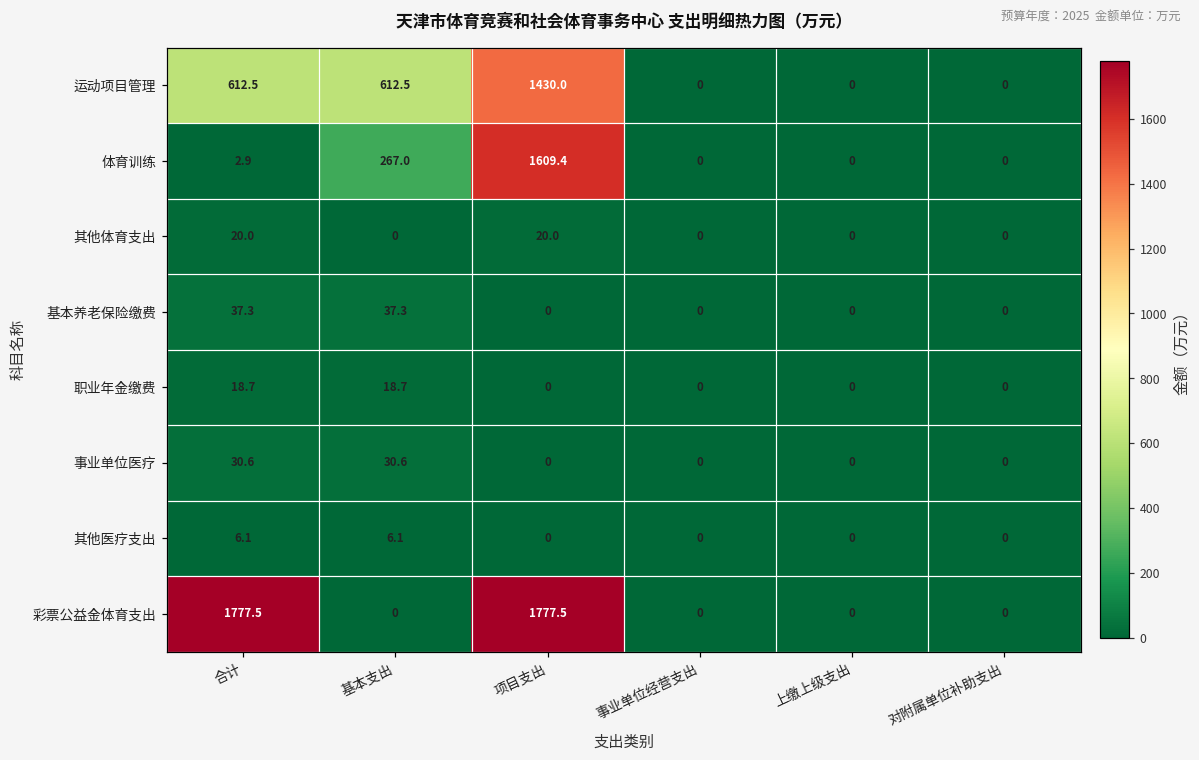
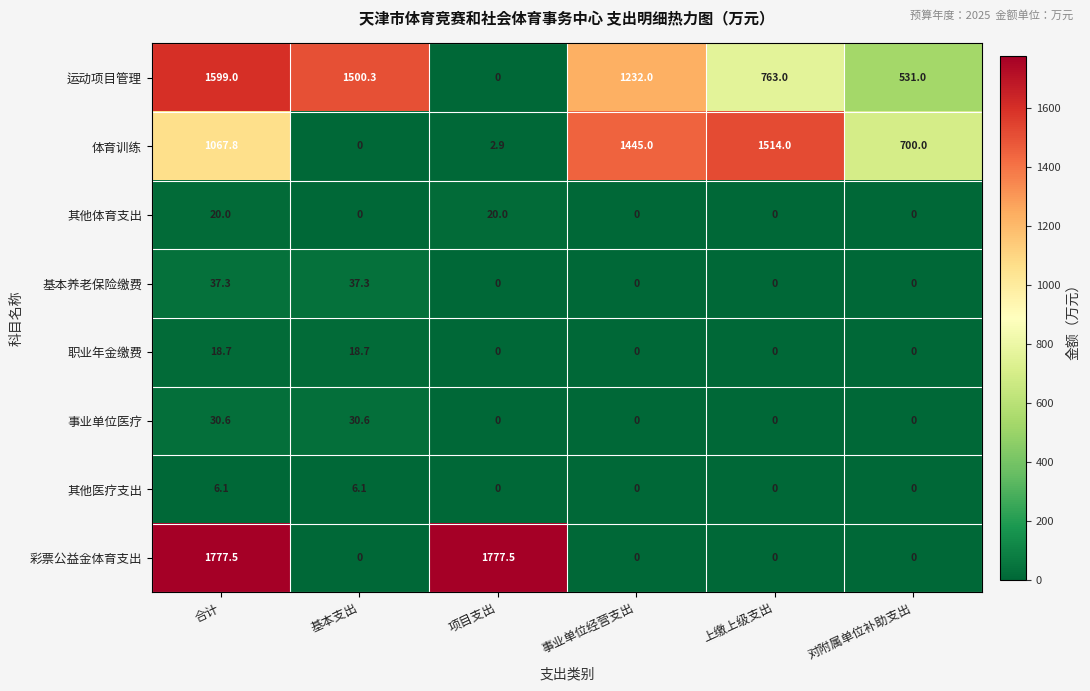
  {
    "运动项目管理": {
-     "合计": 612.5,
-     "基本支出": 612.5,
-     "项目支出": 1430.0,
-     "事业单位经营支出": 0,
-     "上缴上级支出": 0,
-     "对附属单位补助支出": 0
+     "合计": 1599.0,
+     "基本支出": 1500.3,
+     "项目支出": 0,
+     "事业单位经营支出": 1232.0,
+     "上缴上级支出": 763.0,
+     "对附属单位补助支出": 531.0
    },
    "体育训练": {
-     "合计": 2.9,
-     "基本支出": 267.0,
-     "项目支出": 1609.4,
-     "事业单位经营支出": 0,
-     "上缴上级支出": 0,
-     "对附属单位补助支出": 0
+     "合计": 1067.8,
+     "基本支出": 0,
+     "项目支出": 2.9,
+     "事业单位经营支出": 1445.0,
+     "上缴上级支出": 1514.0,
+     "对附属单位补助支出": 700.0
    },
    "其他体育支出": {
      "合计": 20.0,
      "基本支出": 0,
      "项目支出": 20.0,
      "事业单位经营支出": 0,
      "上缴上级支出": 0,
      "对附属单位补助支出": 0
    },
    "基本养老保险缴费": {
      "合计": 37.3,
      "基本支出": 37.3,
      "项目支出": 0,
      "事业单位经营支出": 0,
      "上缴上级支出": 0,
      "对附属单位补助支出": 0
    },
    "职业年金缴费": {
      "合计": 18.7,
      "基本支出": 18.7,
      "项目支出": 0,
      "事业单位经营支出": 0,
      "上缴上级支出": 0,
      "对附属单位补助支出": 0
    },
    "事业单位医疗": {
      "合计": 30.6,
      "基本支出": 30.6,
      "项目支出": 0,
      "事业单位经营支出": 0,
      "上缴上级支出": 0,
      "对附属单位补助支出": 0
    },
    "其他医疗支出": {
      "合计": 6.1,
      "基本支出": 6.1,
      "项目支出": 0,
      "事业单位经营支出": 0,
      "上缴上级支出": 0,
      "对附属单位补助支出": 0
    },
    "彩票公益金体育支出": {
      "合计": 1777.5,
      "基本支出": 0,
      "项目支出": 1777.5,
      "事业单位经营支出": 0,
      "上缴上级支出": 0,
      "对附属单位补助支出": 0
    }
  }
